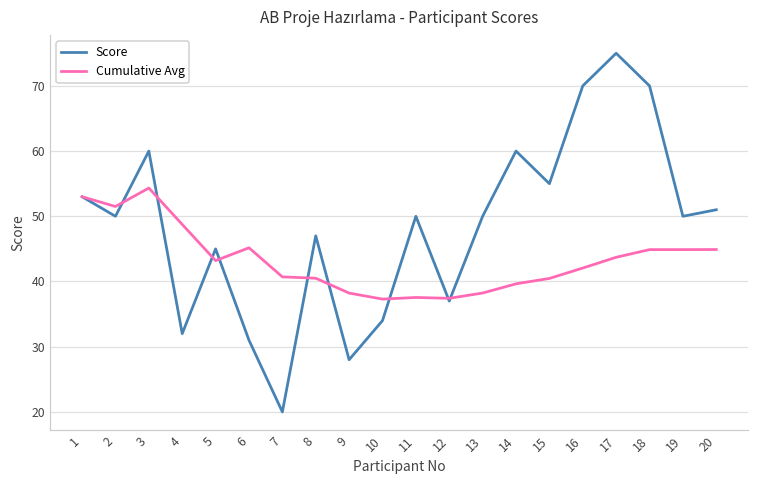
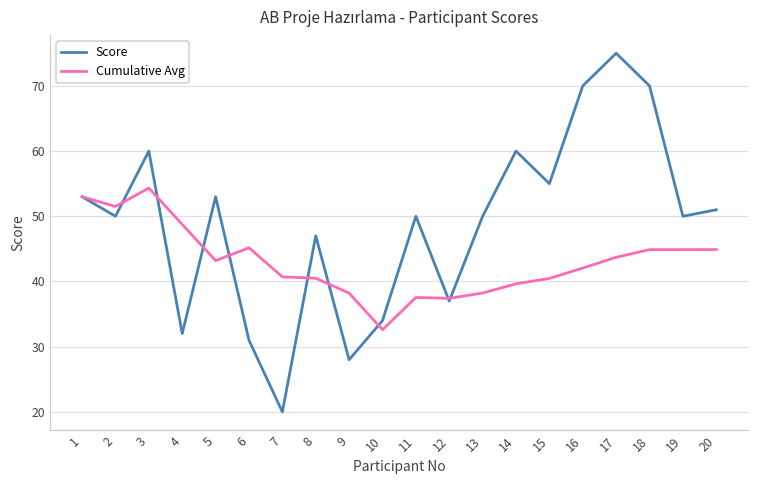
  {
    "Score": {
      "2": 50,
      "3": 60,
      "4": 32,
-     "5": 45,
+     "5": 53,
      "6": 31,
      "7": 20,
      "8": 47,
      "9": 28,
      "10": 34,
      "11": 50,
      "13": 50,
      "14": 60,
      "15": 55,
      "16": 70,
      "17": 75,
      "18": 70,
      "19": 50,
      "20": 51
    },
    "Cumulative Avg": {
      "2": 52,
      "3": 54,
      "4": 49,
      "5": 43,
      "6": 45,
      "7": 41,
      "8": 41,
      "9": 38,
-     "10": 37,
+     "10": 33,
      "11": 38,
      "13": 38,
      "14": 40,
      "15": 40,
      "16": 42,
      "17": 44,
      "18": 45,
      "19": 45,
      "20": 45
    }
  }
